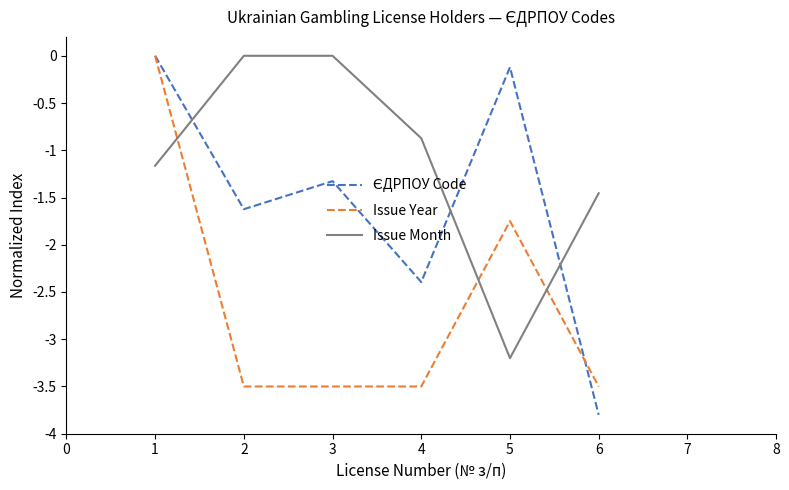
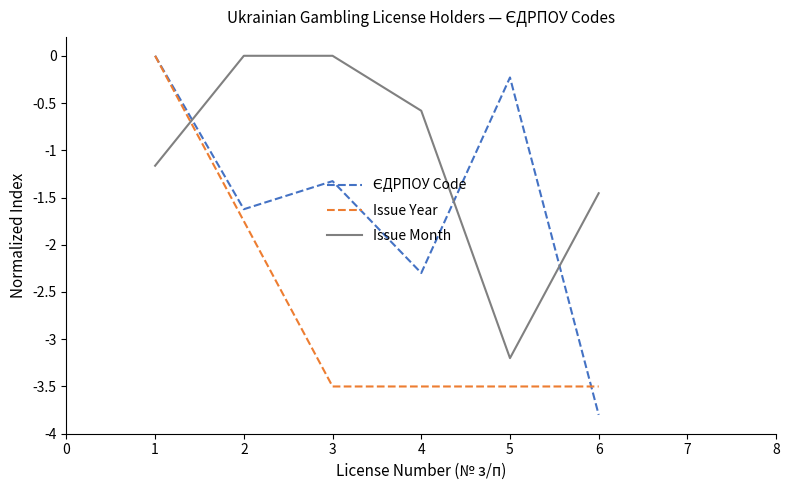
  {
    "ЄДРПОУ Code": {
      "2": -1.6,
      "3": -1.3,
-     "4": -2.4,
-     "5": -0.1,
+     "4": -2.3,
+     "5": -0.2,
      "6": -3.8
    },
    "Issue Year": {
-     "2": -3.5,
+     "2": -1.8,
      "3": -3.5,
      "4": -3.5,
-     "5": -1.8,
+     "5": -3.5,
      "6": -3.5
    },
    "Issue Month": {
      "1": -1.2,
      "2": 0.0,
      "3": 0.0,
-     "4": -0.9,
+     "4": -0.6,
      "5": -3.2,
      "6": -1.5
    }
  }
